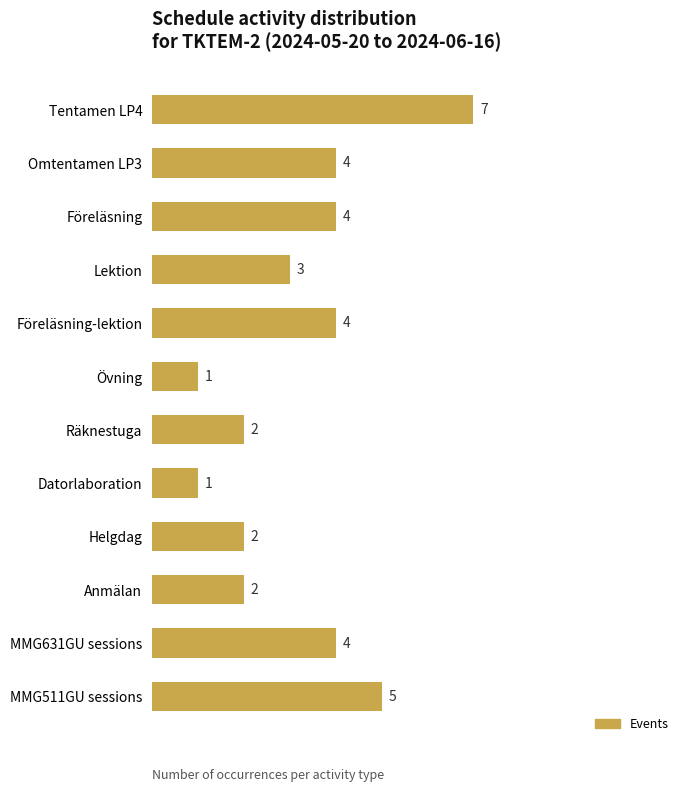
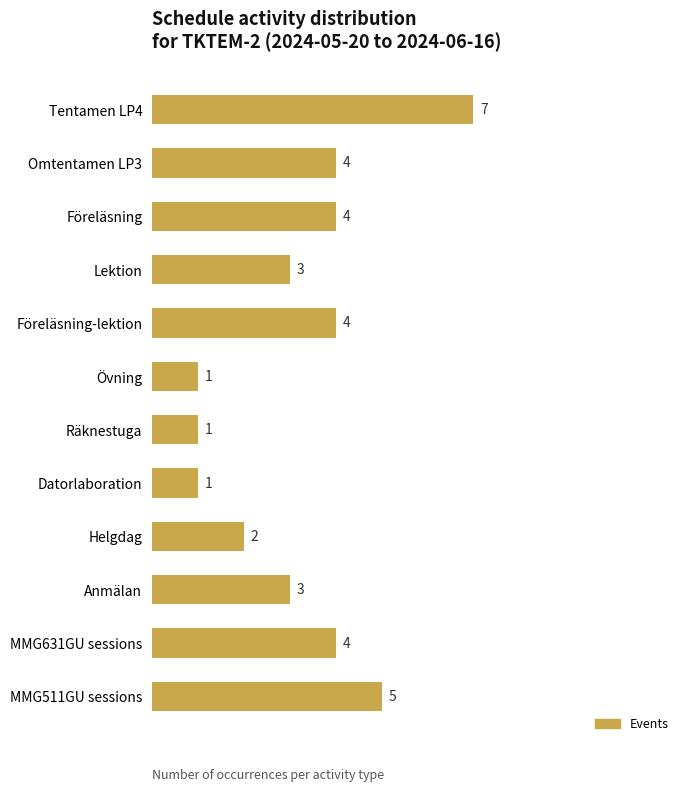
  {
    "Tentamen LP4": 7,
    "Omtentamen LP3": 4,
    "Föreläsning": 4,
    "Lektion": 3,
    "Föreläsning-lektion": 4,
    "Övning": 1,
-   "Räknestuga": 2,
+   "Räknestuga": 1,
    "Datorlaboration": 1,
    "Helgdag": 2,
-   "Anmälan": 2,
+   "Anmälan": 3,
    "MMG631GU sessions": 4,
    "MMG511GU sessions": 5
  }
